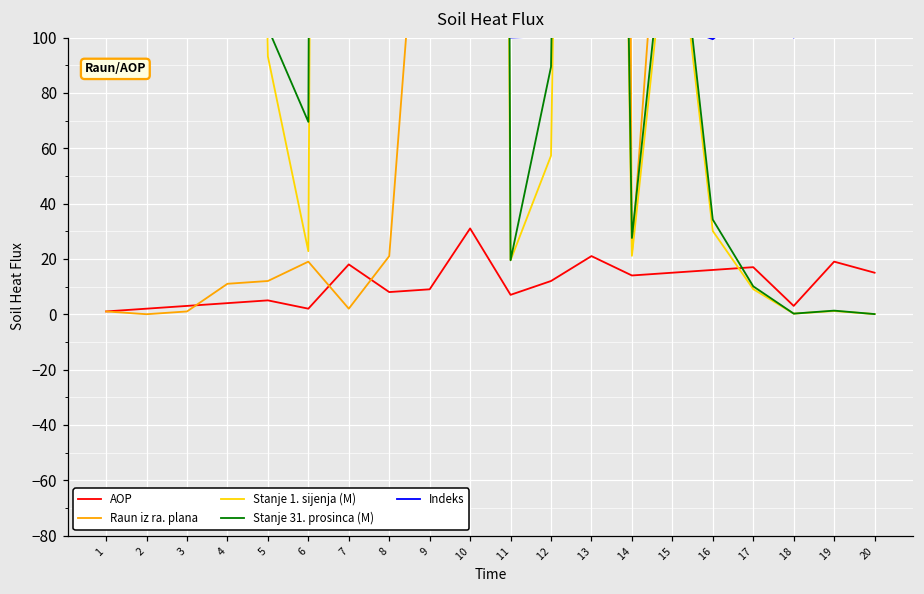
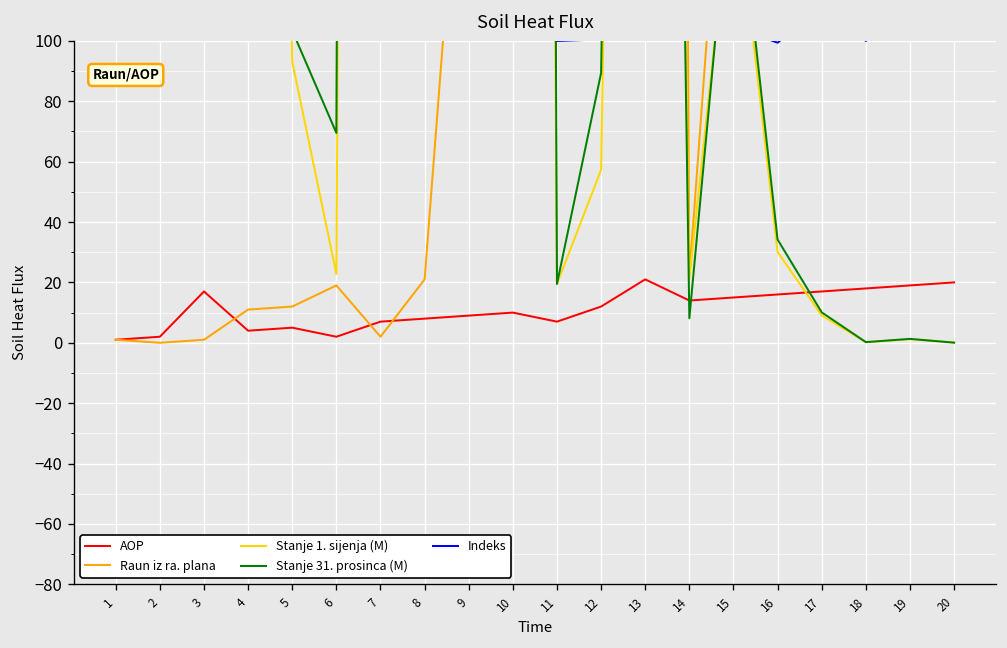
  {
    "AOP": {
      "2": 2,
-     "3": 3,
+     "3": 17,
      "4": 4,
      "5": 5,
      "6": 2,
-     "7": 18,
+     "7": 7,
      "8": 8,
      "9": 9,
-     "10": 31,
+     "10": 10,
      "11": 7,
      "12": 12,
      "13": 21,
      "14": 14,
      "15": 15,
      "16": 16,
      "17": 17,
-     "18": 3,
+     "18": 18,
      "19": 19,
-     "20": 15
+     "20": 20
    },
    "Stanje 31. prosinca (M)": {
      "6": 70,
      "12": 89,
-     "14": 28,
+     "14": 8,
      "16": 34,
      "17": 10
    },
    "Indeks": {
      "9": 101,
      "11": 100,
      "12": 101,
      "16": 99,
      "18": 100,
      "20": 100
    }
  }
